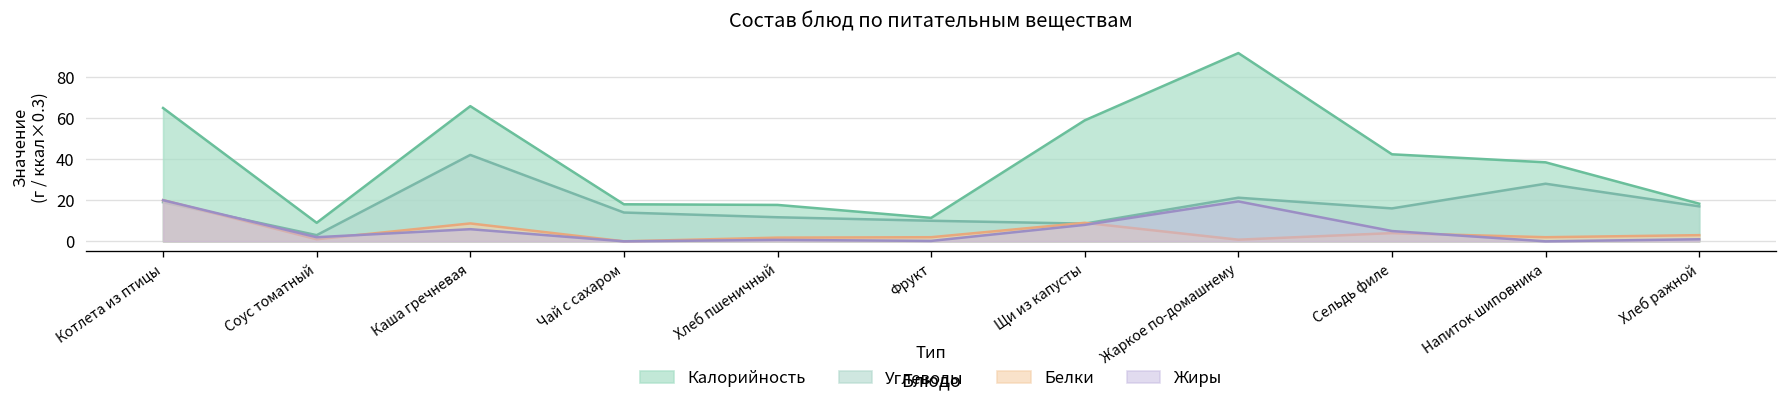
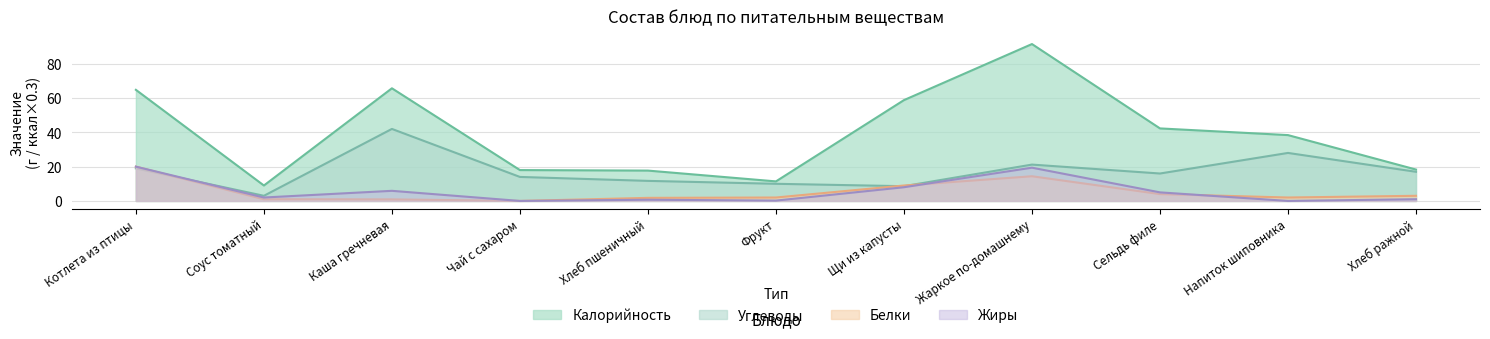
  {
    "Белки": {
-     "Каша гречневая": 9,
+     "Каша гречневая": 1,
      "Фрукт": 2,
-     "Жаркое по-домашнему": 1,
+     "Жаркое по-домашнему": 14,
      "Напиток шиповника": 2,
      "Хлеб ражной": 3
    }
  }
